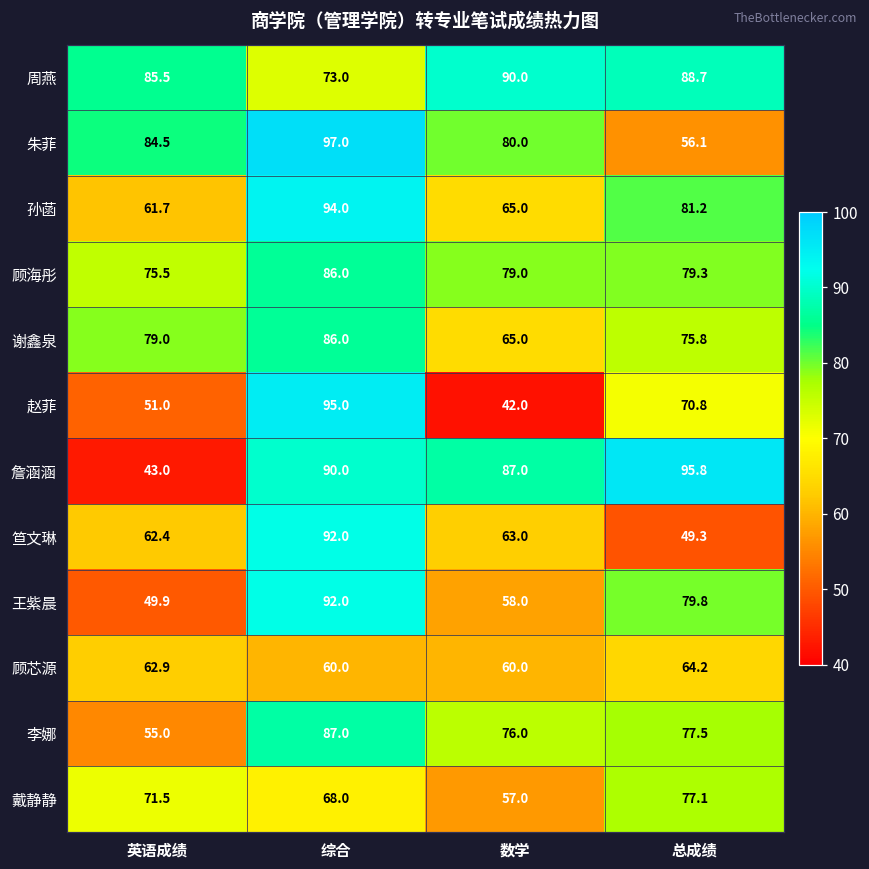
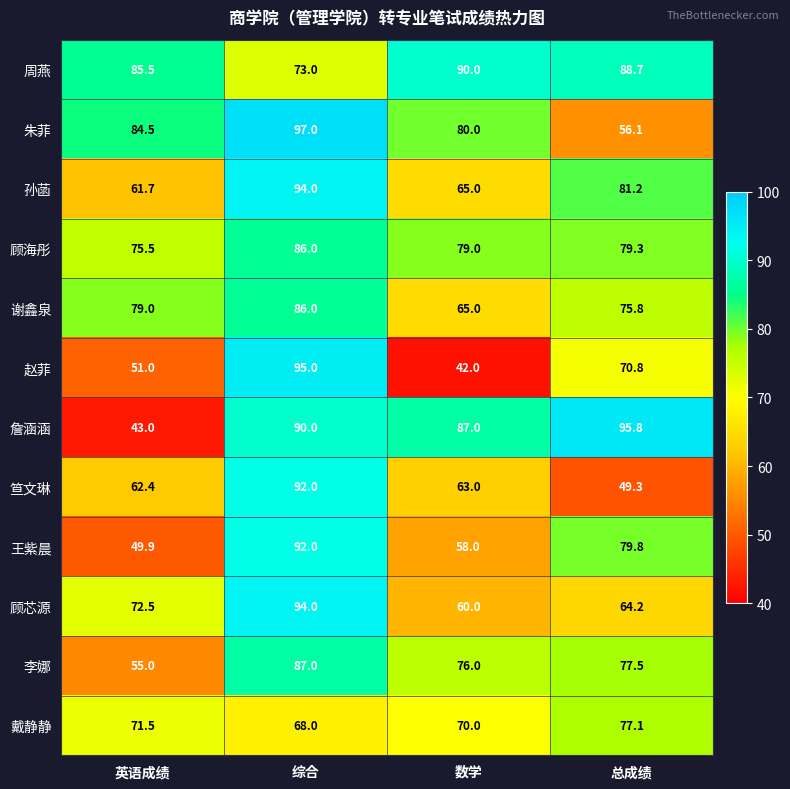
  {
    "周燕": {
      "英语成绩": 85.5,
      "综合": 73.0,
      "数学": 90.0,
      "总成绩": 88.7
    },
    "朱菲": {
      "英语成绩": 84.5,
      "综合": 97.0,
      "数学": 80.0,
      "总成绩": 56.1
    },
    "孙菡": {
      "英语成绩": 61.7,
      "综合": 94.0,
      "数学": 65.0,
      "总成绩": 81.2
    },
    "顾海彤": {
      "英语成绩": 75.5,
      "综合": 86.0,
      "数学": 79.0,
      "总成绩": 79.3
    },
    "谢鑫泉": {
      "英语成绩": 79.0,
      "综合": 86.0,
      "数学": 65.0,
      "总成绩": 75.8
    },
    "赵菲": {
      "英语成绩": 51.0,
      "综合": 95.0,
      "数学": 42.0,
      "总成绩": 70.8
    },
    "詹涵涵": {
      "英语成绩": 43.0,
      "综合": 90.0,
      "数学": 87.0,
      "总成绩": 95.8
    },
    "笪文琳": {
      "英语成绩": 62.4,
      "综合": 92.0,
      "数学": 63.0,
      "总成绩": 49.3
    },
    "王紫晨": {
      "英语成绩": 49.9,
      "综合": 92.0,
      "数学": 58.0,
      "总成绩": 79.8
    },
    "顾芯源": {
-     "英语成绩": 62.9,
-     "综合": 60.0,
+     "英语成绩": 72.5,
+     "综合": 94.0,
      "数学": 60.0,
      "总成绩": 64.2
    },
    "李娜": {
      "英语成绩": 55.0,
      "综合": 87.0,
      "数学": 76.0,
      "总成绩": 77.5
    },
    "戴静静": {
      "英语成绩": 71.5,
      "综合": 68.0,
-     "数学": 57.0,
+     "数学": 70.0,
      "总成绩": 77.1
    }
  }
